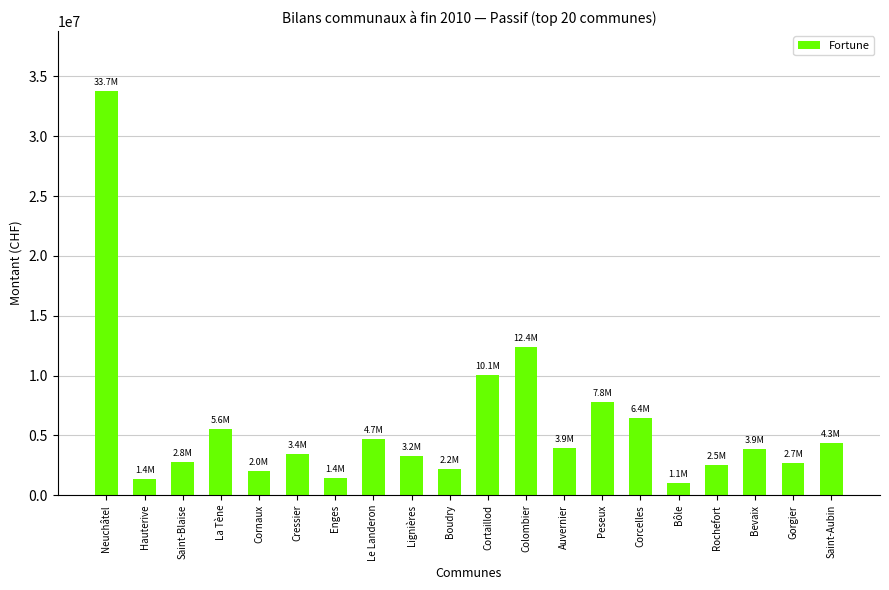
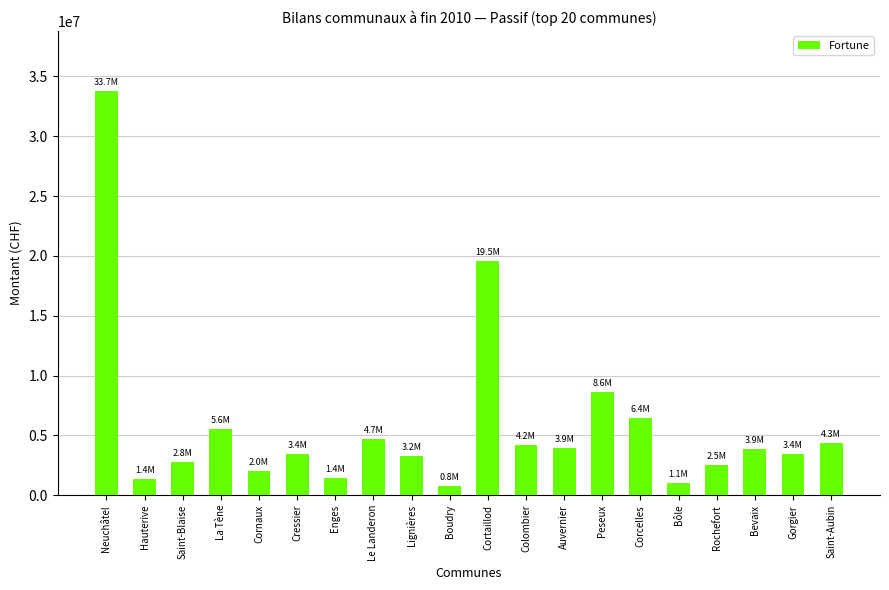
  {
    "Neuchâtel": "33.7M",
    "Hauterive": "1.4M",
    "Saint-Blaise": "2.8M",
    "La Tène": "5.6M",
    "Cornaux": "2.0M",
    "Cressier": "3.4M",
    "Enges": "1.4M",
    "Le Landeron": "4.7M",
    "Lignières": "3.2M",
-   "Boudry": "2.2M",
-   "Cortaillod": "10.1M",
-   "Colombier": "12.4M",
+   "Boudry": "0.8M",
+   "Cortaillod": "19.5M",
+   "Colombier": "4.2M",
    "Auvernier": "3.9M",
-   "Peseux": "7.8M",
+   "Peseux": "8.6M",
    "Corcelles": "6.4M",
    "Bôle": "1.1M",
    "Rochefort": "2.5M",
    "Bevaix": "3.9M",
-   "Gorgier": "2.7M",
+   "Gorgier": "3.4M",
    "Saint-Aubin": "4.3M"
  }
